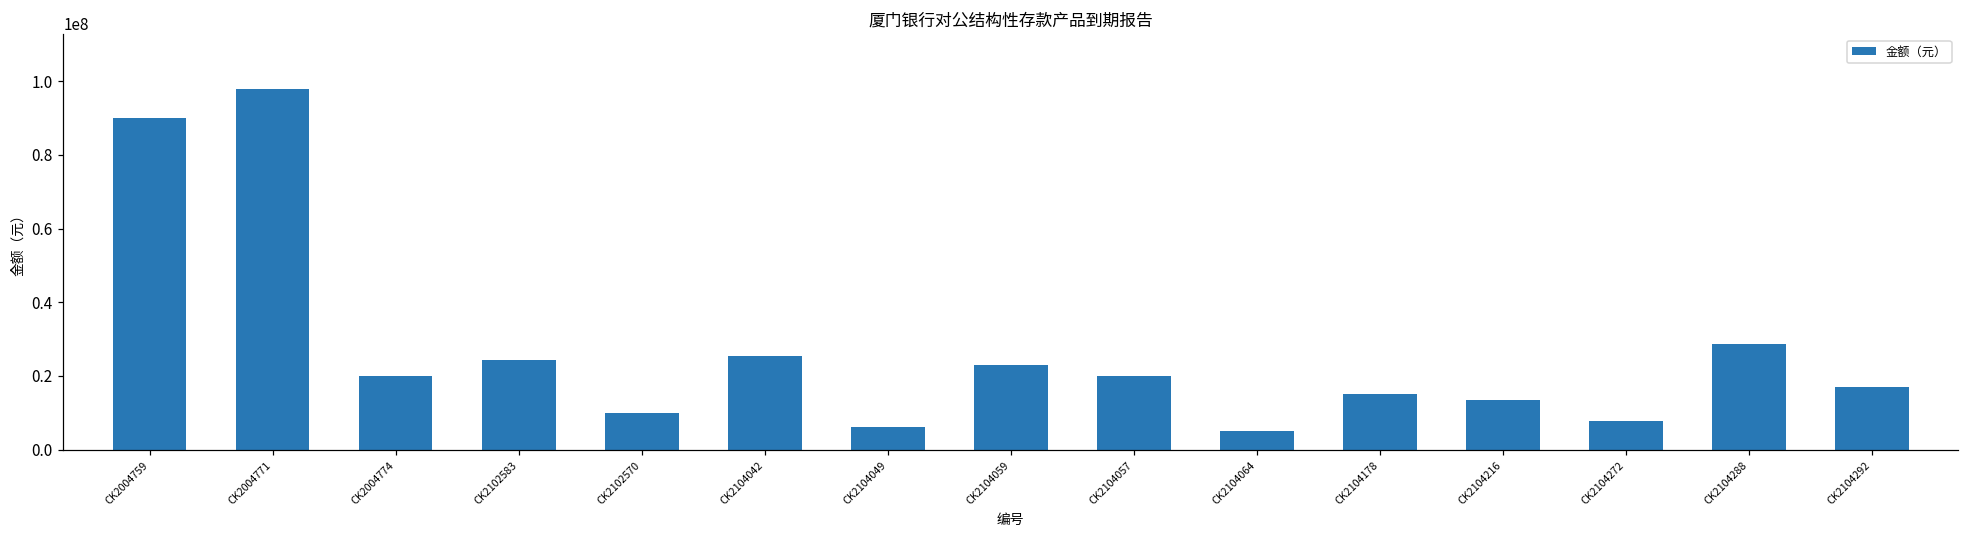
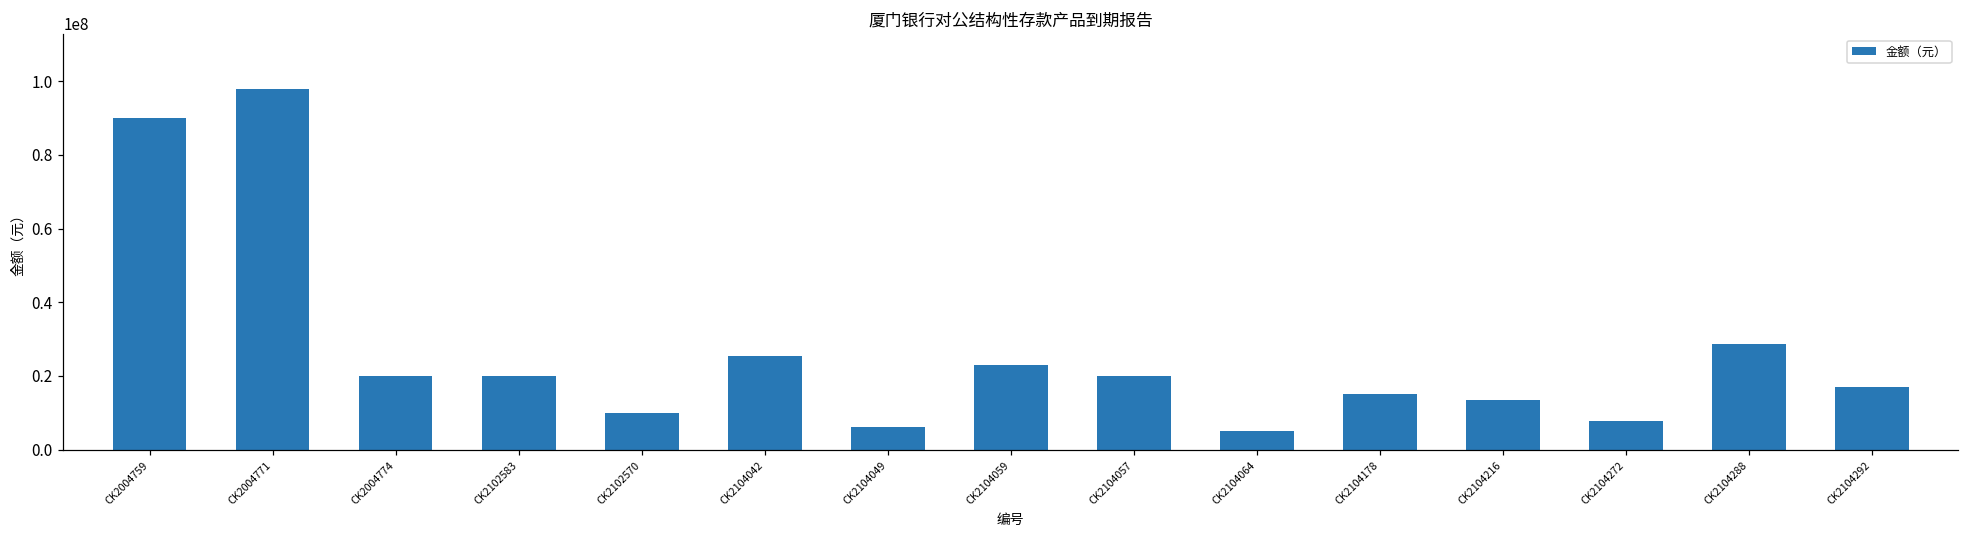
  {
    "CK2004759": 90000000,
    "CK2004771": 98000000,
    "CK2004774": 20000000,
-   "CK2102583": 24000000,
+   "CK2102583": 20000000,
    "CK2102570": 10000000,
    "CK2104042": 25000000,
    "CK2104049": 6000000,
    "CK2104059": 23000000,
    "CK2104057": 20000000,
    "CK2104064": 5000000,
    "CK2104178": 15000000,
    "CK2104216": 14000000,
    "CK2104272": 8000000,
    "CK2104288": 29000000,
    "CK2104292": 17000000
  }
